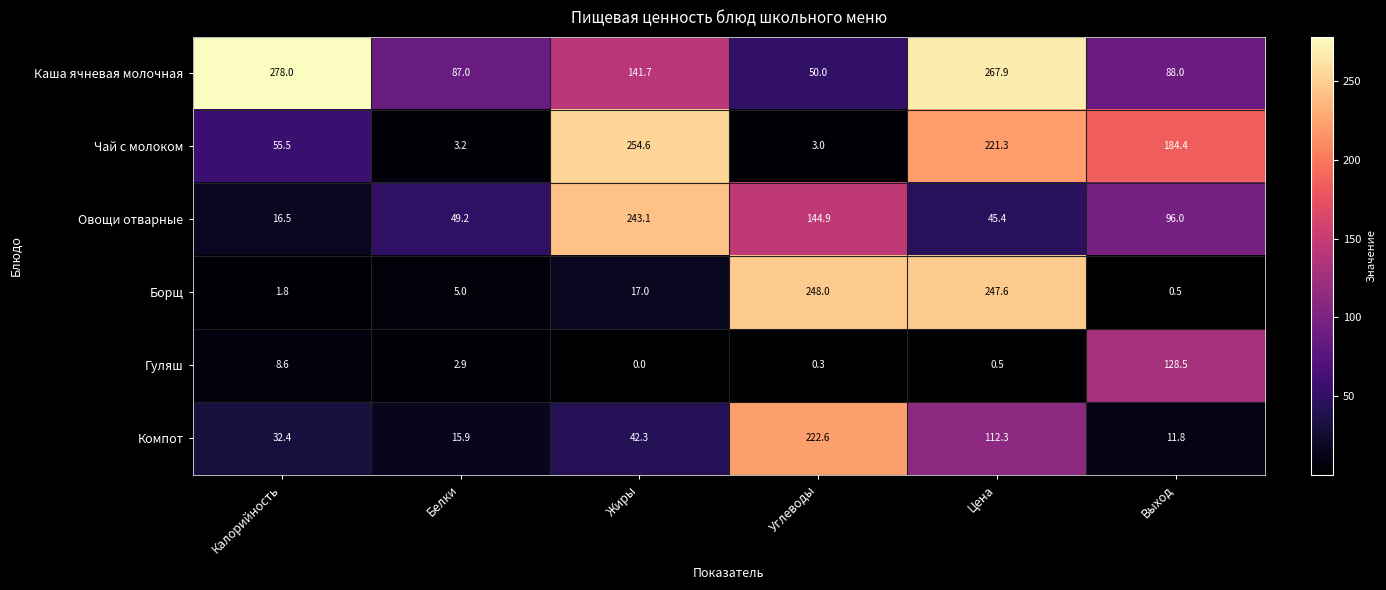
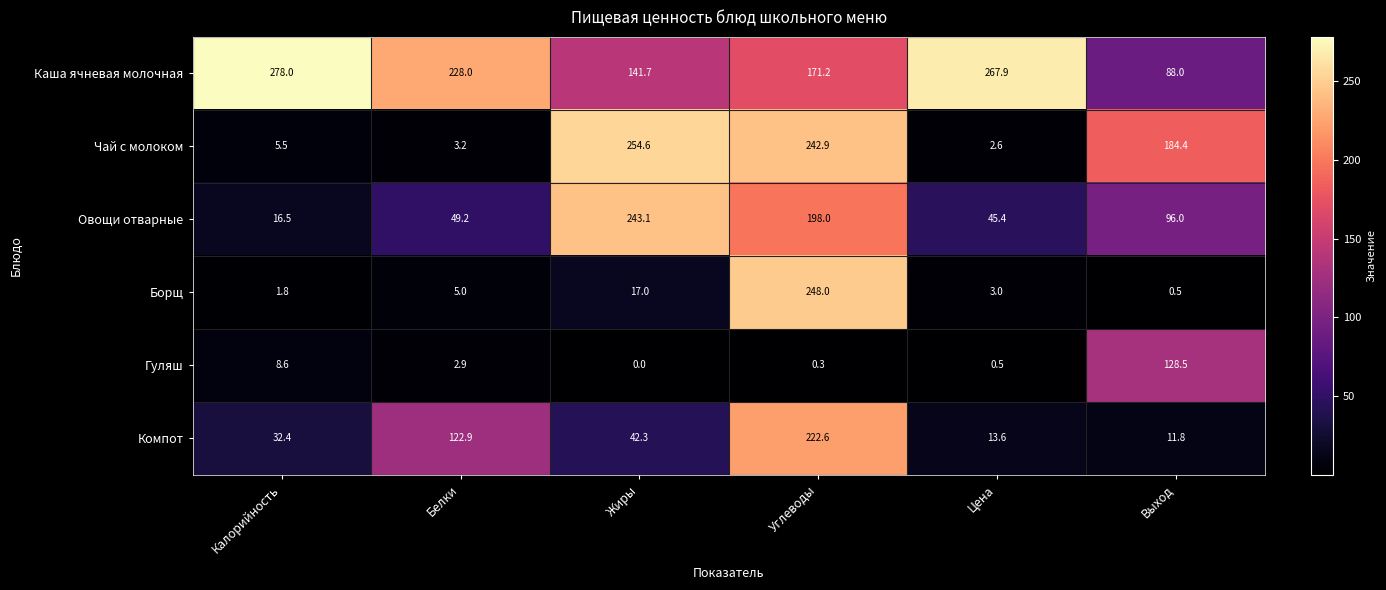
  {
    "Каша ячневая молочная": {
      "Калорийность": 278.0,
-     "Белки": 87.0,
+     "Белки": 228.0,
      "Жиры": 141.7,
-     "Углеводы": 50.0,
+     "Углеводы": 171.2,
      "Цена": 267.9,
      "Выход": 88.0
    },
    "Чай с молоком": {
-     "Калорийность": 55.5,
+     "Калорийность": 5.5,
      "Белки": 3.2,
      "Жиры": 254.6,
-     "Углеводы": 3.0,
-     "Цена": 221.3,
+     "Углеводы": 242.9,
+     "Цена": 2.6,
      "Выход": 184.4
    },
    "Овощи отварные": {
      "Калорийность": 16.5,
      "Белки": 49.2,
      "Жиры": 243.1,
-     "Углеводы": 144.9,
+     "Углеводы": 198.0,
      "Цена": 45.4,
      "Выход": 96.0
    },
    "Борщ": {
      "Калорийность": 1.8,
      "Белки": 5.0,
      "Жиры": 17.0,
      "Углеводы": 248.0,
-     "Цена": 247.6,
+     "Цена": 3.0,
      "Выход": 0.5
    },
    "Гуляш": {
      "Калорийность": 8.6,
      "Белки": 2.9,
      "Жиры": 0.0,
      "Углеводы": 0.3,
      "Цена": 0.5,
      "Выход": 128.5
    },
    "Компот": {
      "Калорийность": 32.4,
-     "Белки": 15.9,
+     "Белки": 122.9,
      "Жиры": 42.3,
      "Углеводы": 222.6,
-     "Цена": 112.3,
+     "Цена": 13.6,
      "Выход": 11.8
    }
  }
